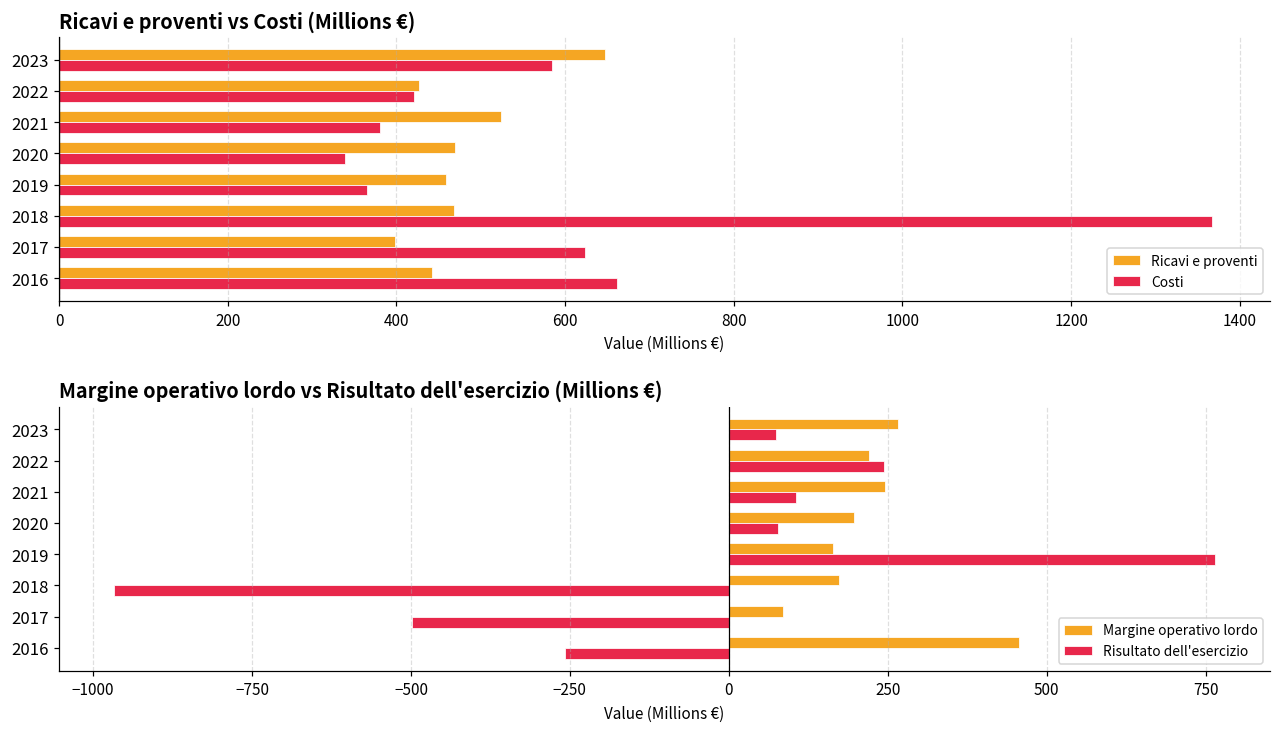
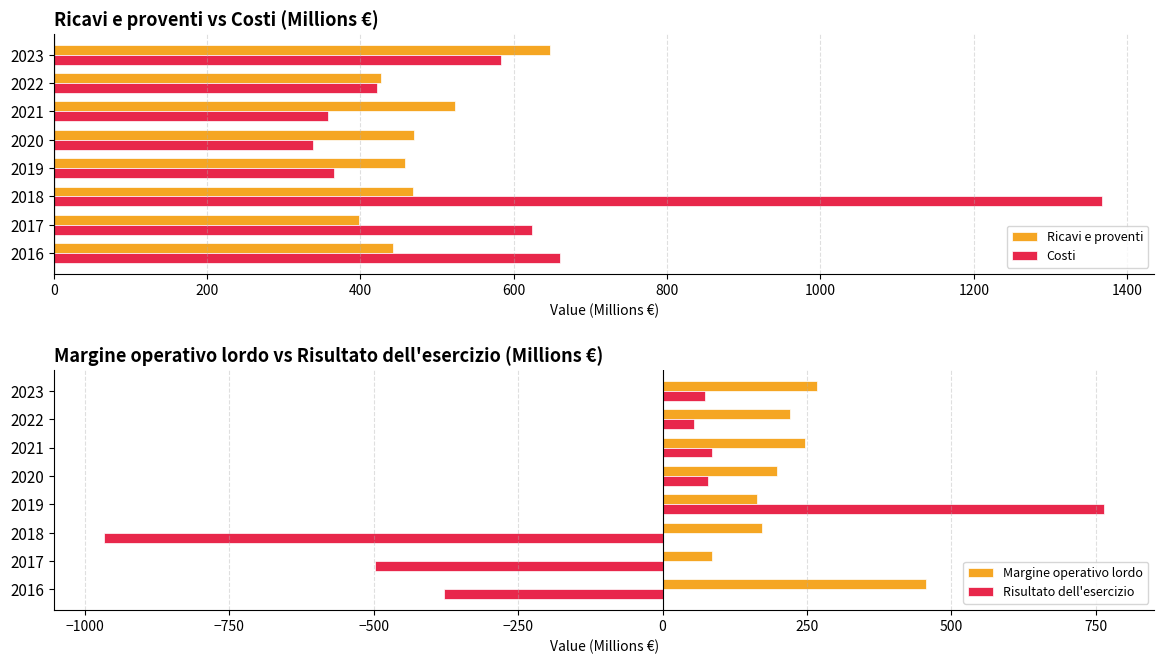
  {
    "Ricavi e proventi vs Costi (Millions €)": {
      "Ricavi e proventi": {
        "2023": 650,
        "2022": 430,
        "2021": 520,
        "2020": 470,
        "2019": 460,
        "2018": 470,
        "2017": 400,
        "2016": 440
      },
      "Costi": {
        "2023": 580,
        "2022": 420,
-       "2021": 380,
+       "2021": 360,
        "2020": 340,
        "2019": 370,
        "2018": 1370,
        "2017": 620,
        "2016": 660
      }
    },
    "Margine operativo lordo vs Risultato dell'esercizio (Millions €)": {
      "Margine operativo lordo": {
        "2023": 270,
        "2022": 220,
        "2021": 250,
        "2020": 200,
        "2019": 160,
        "2018": 170,
        "2017": 90,
        "2016": 460
      },
      "Risultato dell'esercizio": {
        "2023": 70,
-       "2022": 240,
-       "2021": 110,
+       "2022": 50,
+       "2021": 90,
        "2020": 80,
        "2019": 760,
        "2018": -970,
        "2017": -500,
-       "2016": -260
+       "2016": -380
      }
    }
  }
